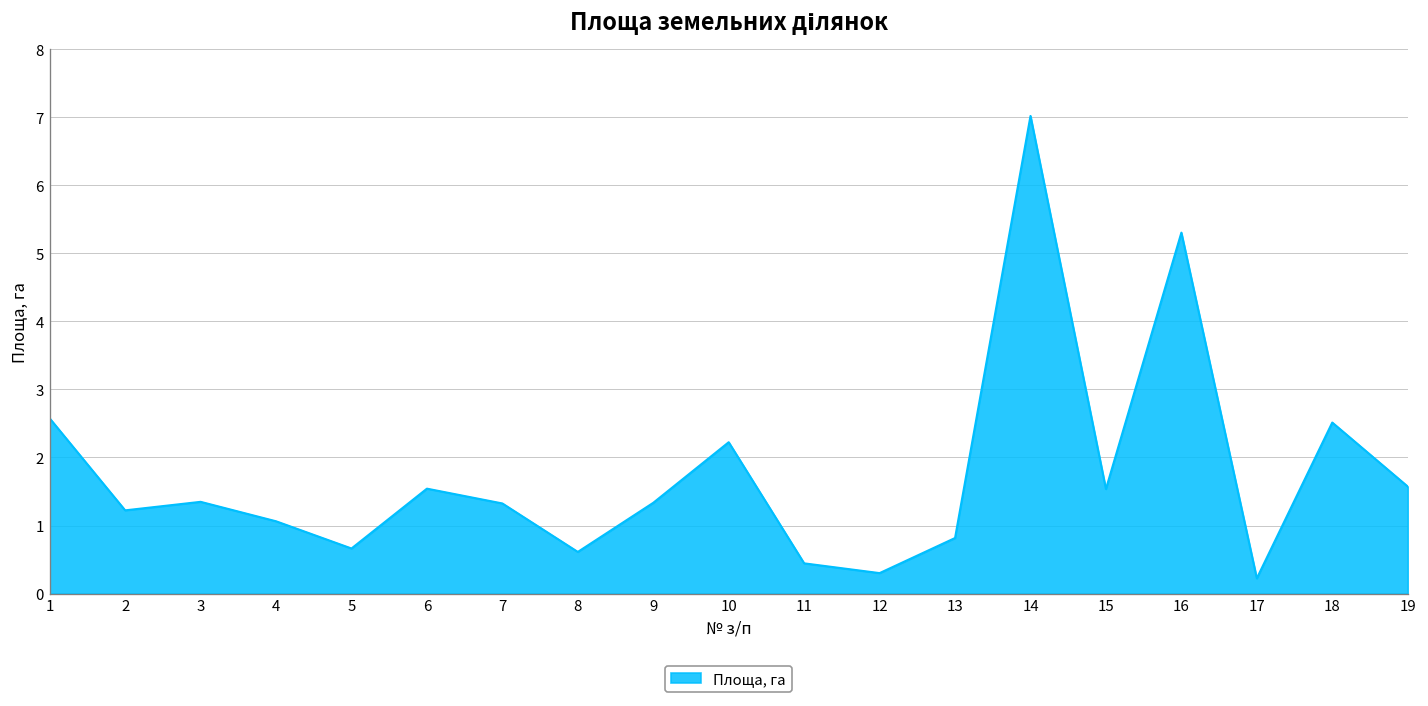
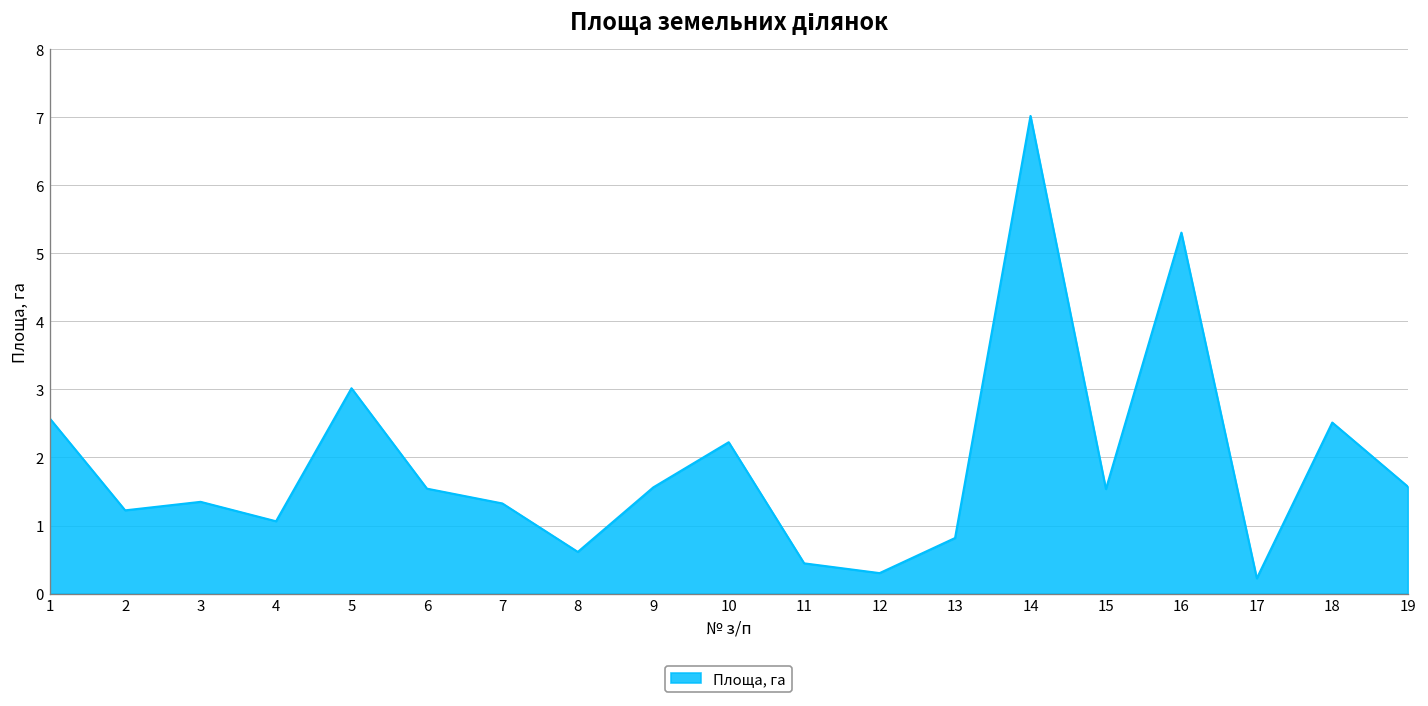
  {
    "1": 2.6,
    "2": 1.2,
    "3": 1.3,
    "4": 1.1,
-   "5": 0.7,
+   "5": 3.0,
    "6": 1.5,
    "7": 1.3,
    "8": 0.6,
-   "9": 1.3,
+   "9": 1.6,
    "10": 2.2,
    "11": 0.4,
    "12": 0.3,
    "13": 0.8,
    "14": 7.0,
    "15": 1.5,
    "16": 5.3,
    "17": 0.2,
    "18": 2.5,
    "19": 1.6
  }
